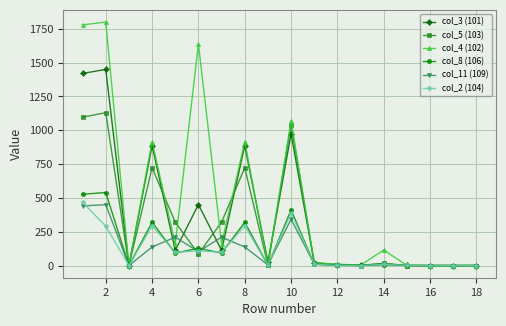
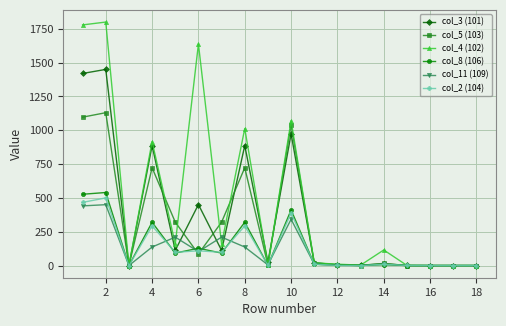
  {
    "col_4 (102)": {
      "2": 1800,
      "4": 920,
      "6": 1640,
-     "8": 920,
+     "8": 1010,
      "10": 1070,
      "14": 120
    },
    "col_2 (104)": {
-     "2": 290,
+     "2": 500,
      "4": 290,
      "8": 290,
      "10": 390
    }
  }
